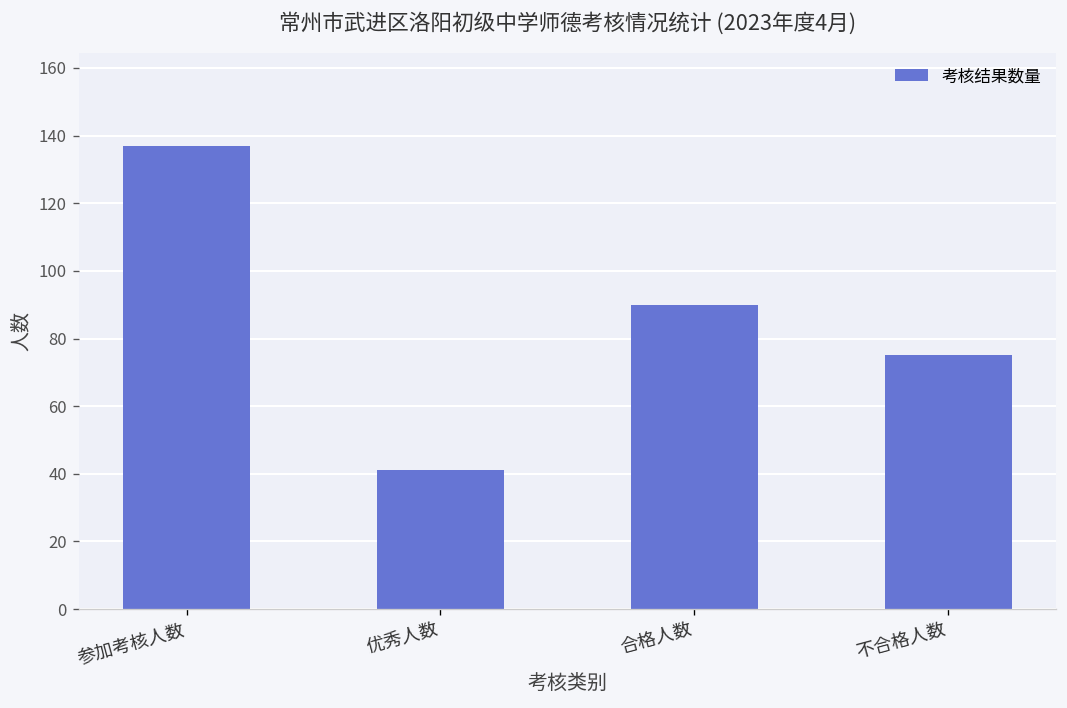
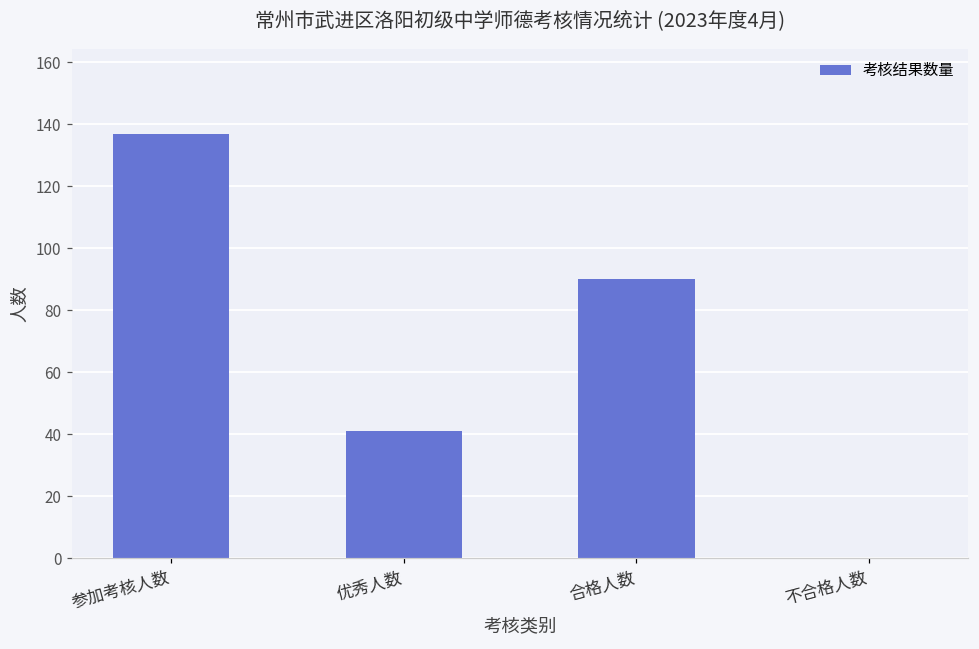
  {
    "参加考核人数": 137,
    "优秀人数": 41,
    "合格人数": 90,
-   "不合格人数": 75
+   "不合格人数": 0
  }
